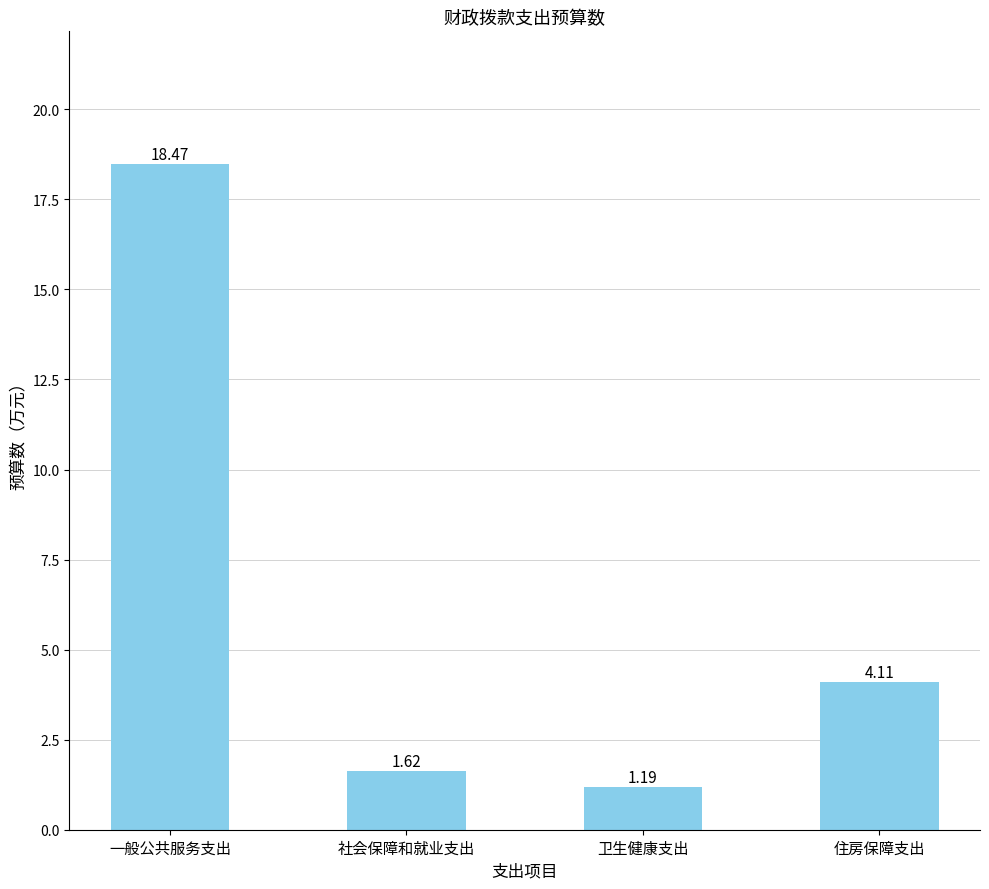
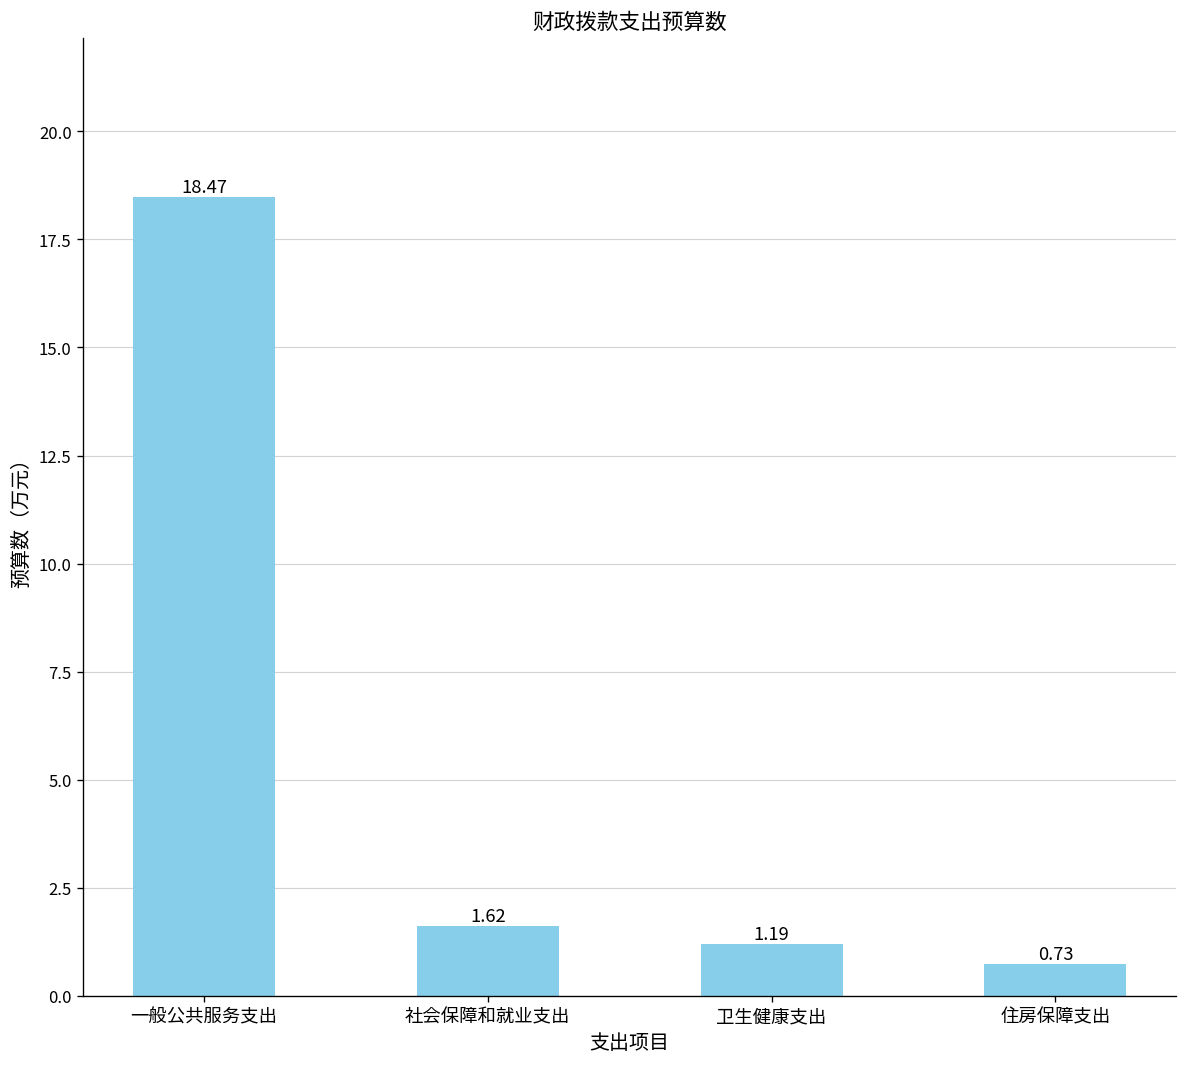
  {
    "一般公共服务支出": 18.47,
    "社会保障和就业支出": 1.62,
    "卫生健康支出": 1.19,
-   "住房保障支出": 4.11
+   "住房保障支出": 0.73
  }
